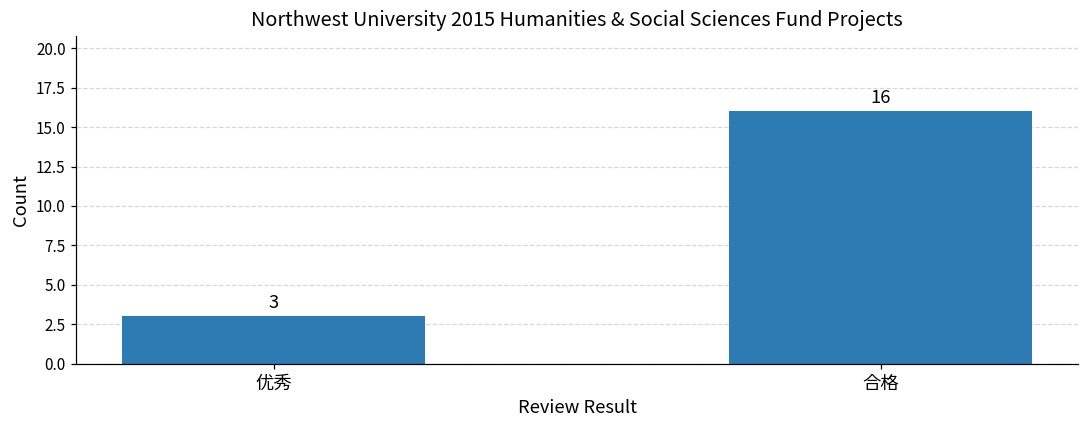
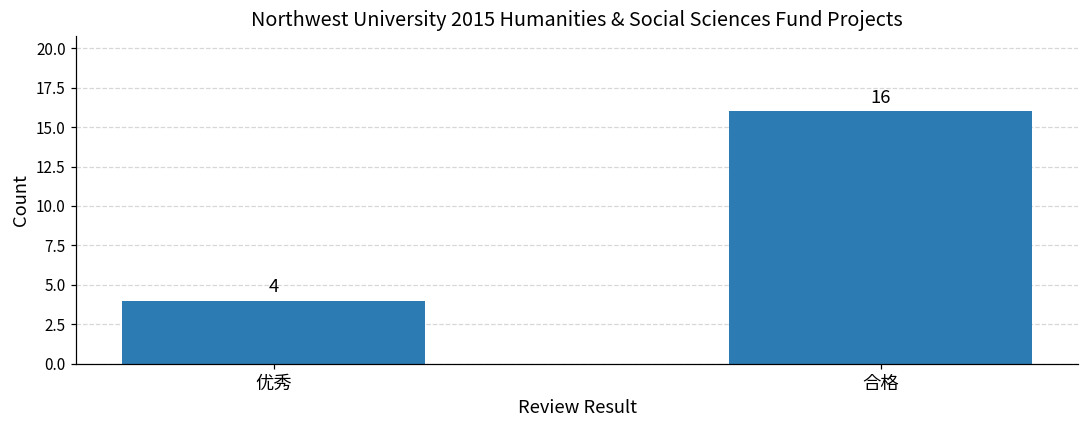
  {
-   "优秀": 3,
+   "优秀": 4,
    "合格": 16
  }
